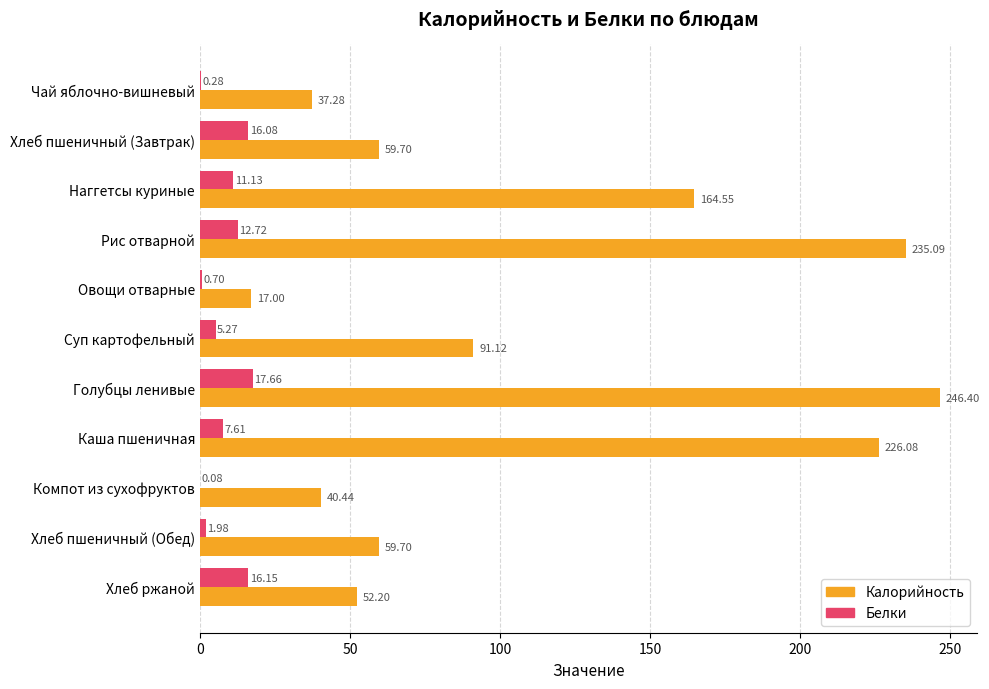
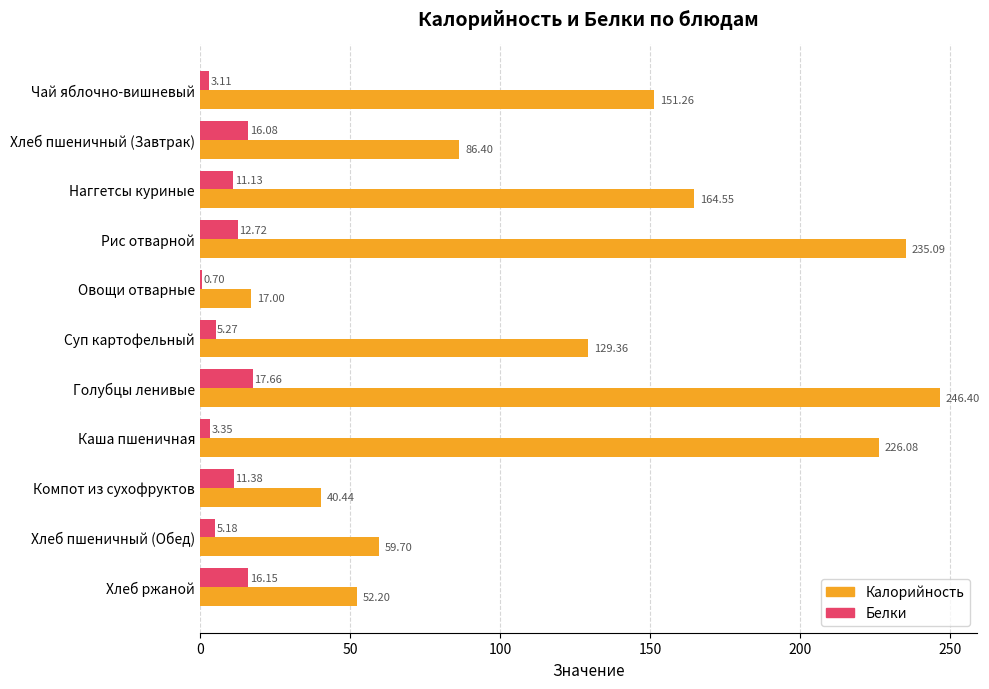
  {
    "Калорийность": {
-     "Чай яблочно-вишневый": 37.28,
-     "Хлеб пшеничный (Завтрак)": 59.70,
+     "Чай яблочно-вишневый": 151.26,
+     "Хлеб пшеничный (Завтрак)": 86.40,
      "Наггетсы куриные": 164.55,
      "Рис отварной": 235.09,
      "Овощи отварные": 17.00,
-     "Суп картофельный": 91.12,
+     "Суп картофельный": 129.36,
      "Голубцы ленивые": 246.40,
      "Каша пшеничная": 226.08,
      "Компот из сухофруктов": 40.44,
      "Хлеб пшеничный (Обед)": 59.70,
      "Хлеб ржаной": 52.20
    },
    "Белки": {
-     "Чай яблочно-вишневый": 0.28,
+     "Чай яблочно-вишневый": 3.11,
      "Хлеб пшеничный (Завтрак)": 16.08,
      "Наггетсы куриные": 11.13,
      "Рис отварной": 12.72,
      "Овощи отварные": 0.70,
      "Суп картофельный": 5.27,
      "Голубцы ленивые": 17.66,
-     "Каша пшеничная": 7.61,
-     "Компот из сухофруктов": 0.08,
-     "Хлеб пшеничный (Обед)": 1.98,
+     "Каша пшеничная": 3.35,
+     "Компот из сухофруктов": 11.38,
+     "Хлеб пшеничный (Обед)": 5.18,
      "Хлеб ржаной": 16.15
    }
  }
